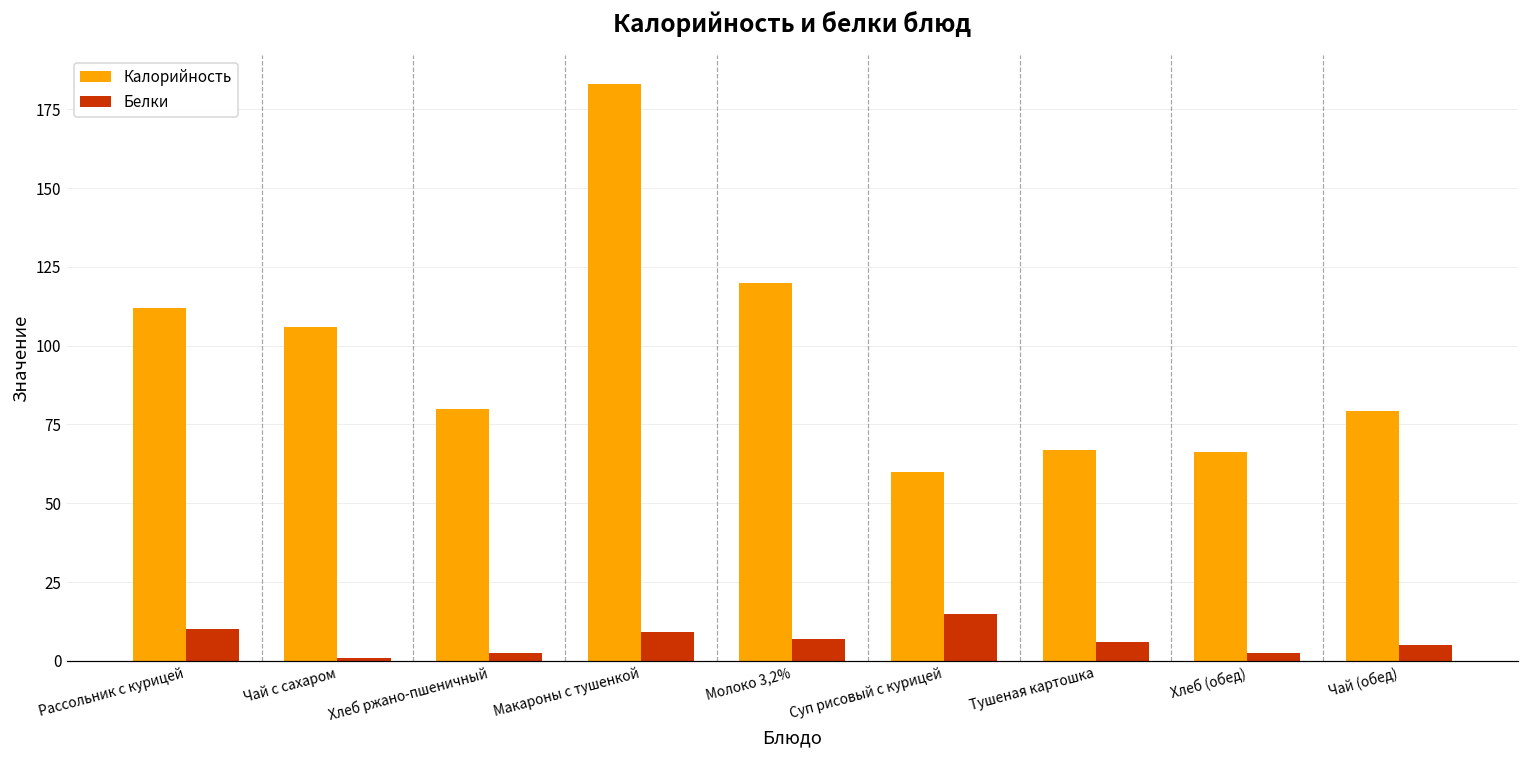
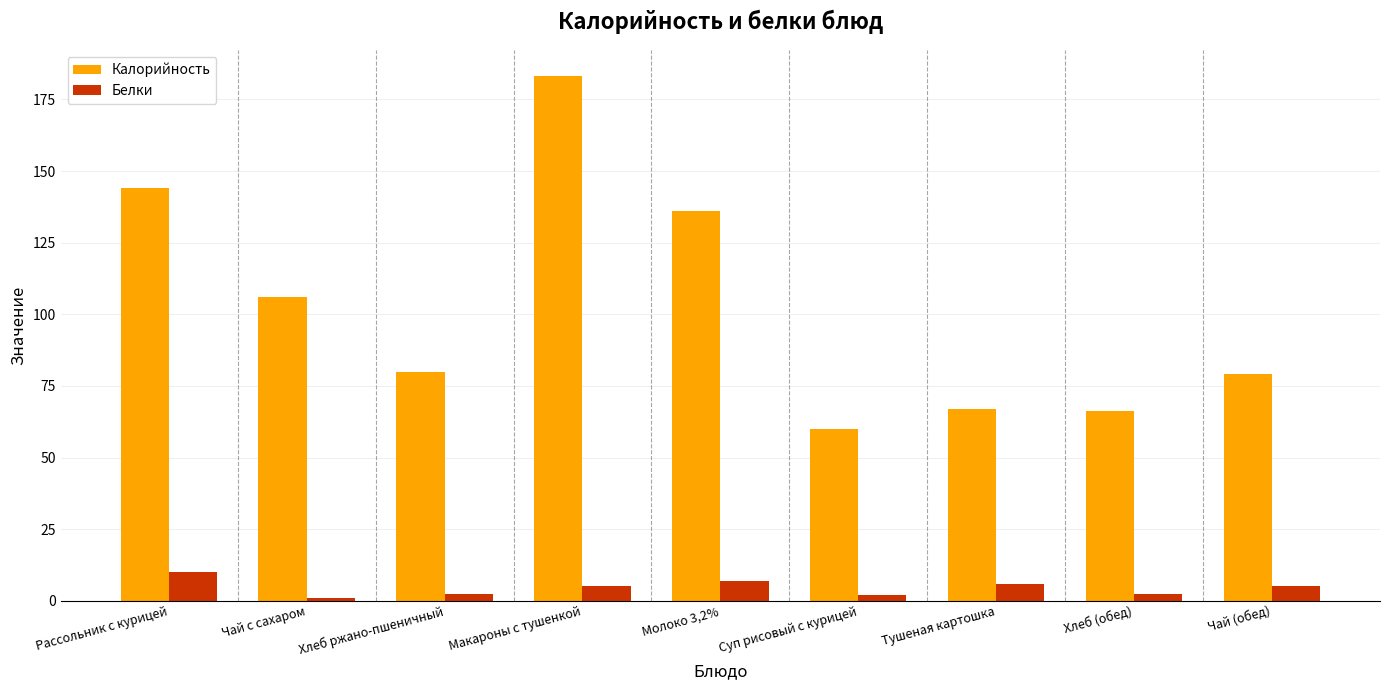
  {
    "Калорийность": {
-     "Рассольник с курицей": 112,
+     "Рассольник с курицей": 144,
      "Чай с сахаром": 106,
      "Хлеб ржано-пшеничный": 80,
      "Макароны с тушенкой": 183,
-     "Молоко 3,2%": 120,
+     "Молоко 3,2%": 136,
      "Суп рисовый с курицей": 60,
      "Тушеная картошка": 67,
      "Хлеб (обед)": 66,
      "Чай (обед)": 79
    },
    "Белки": {
      "Рассольник с курицей": 10,
      "Чай с сахаром": 1,
      "Хлеб ржано-пшеничный": 2,
-     "Макароны с тушенкой": 9,
+     "Макароны с тушенкой": 5,
      "Молоко 3,2%": 7,
-     "Суп рисовый с курицей": 15,
+     "Суп рисовый с курицей": 2,
      "Тушеная картошка": 6,
      "Хлеб (обед)": 2,
      "Чай (обед)": 5
    }
  }
